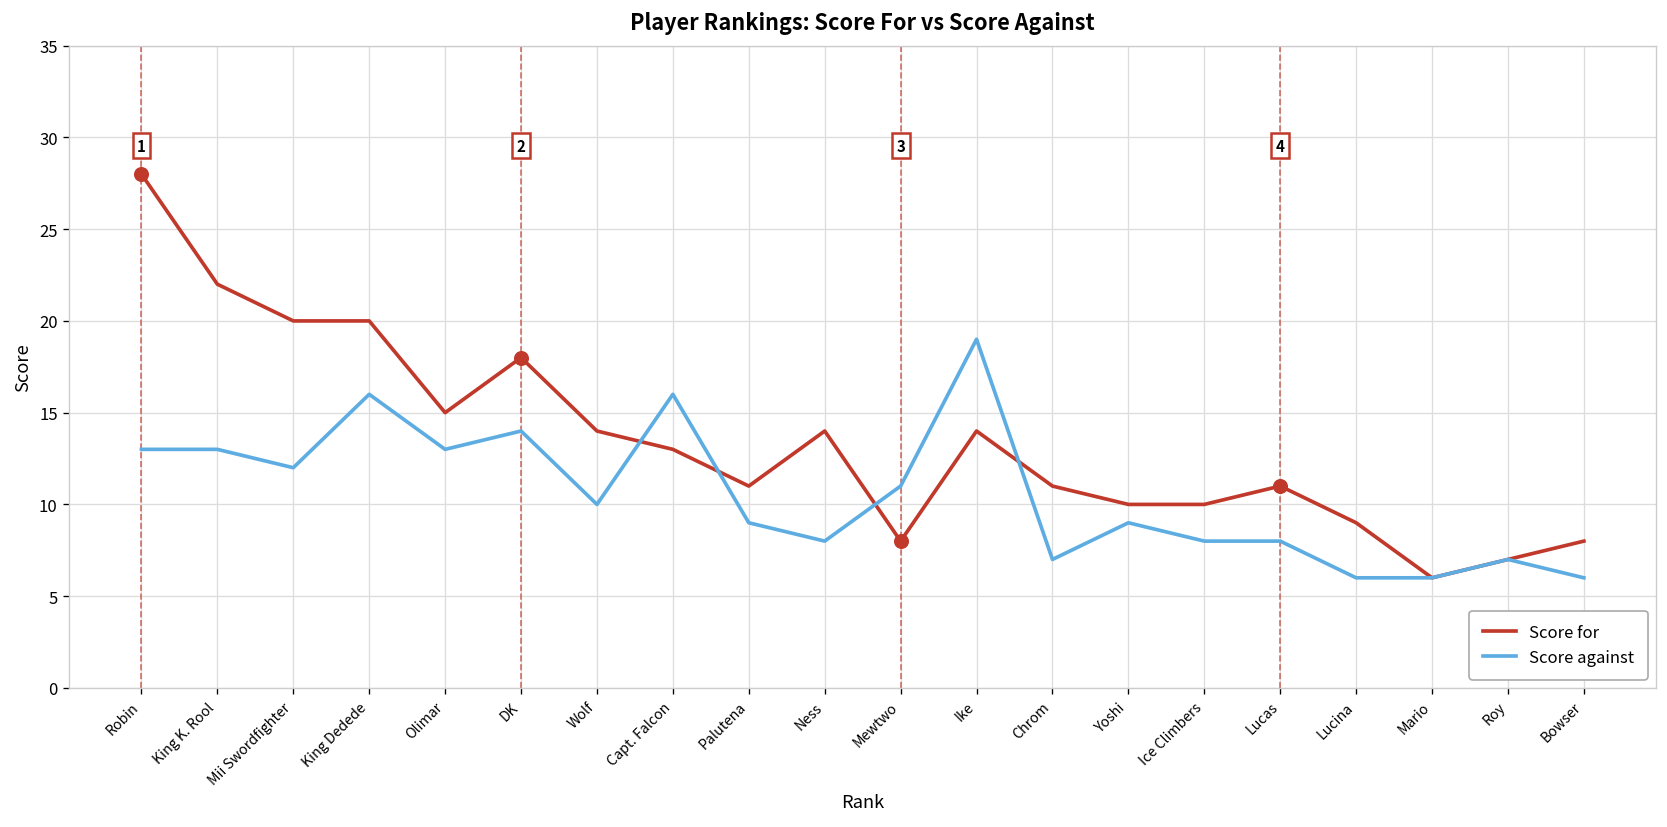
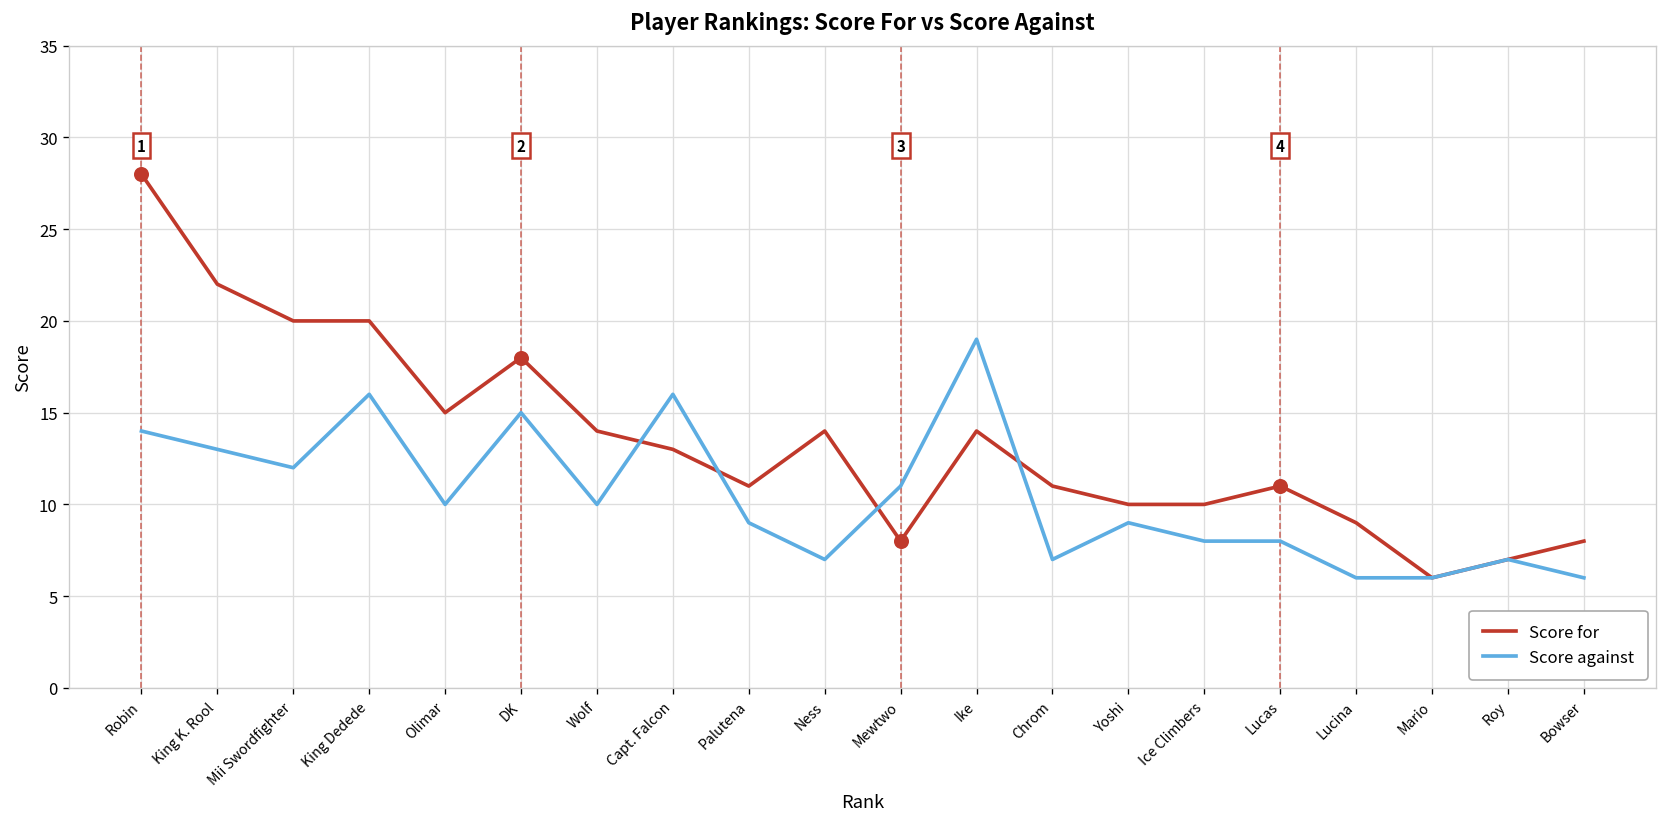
  {
    "Score against": {
-     "Robin": 13,
+     "Robin": 14,
      "King K. Rool": 13,
      "Mii Swordfighter": 12,
      "King Dedede": 16,
-     "Olimar": 13,
-     "DK": 14,
+     "Olimar": 10,
+     "DK": 15,
      "Wolf": 10,
      "Capt. Falcon": 16,
      "Palutena": 9,
-     "Ness": 8,
+     "Ness": 7,
      "Mewtwo": 11,
      "Ike": 19,
      "Chrom": 7,
      "Yoshi": 9,
      "Ice Climbers": 8,
      "Lucas": 8,
      "Lucina": 6,
      "Bowser": 6
    }
  }
